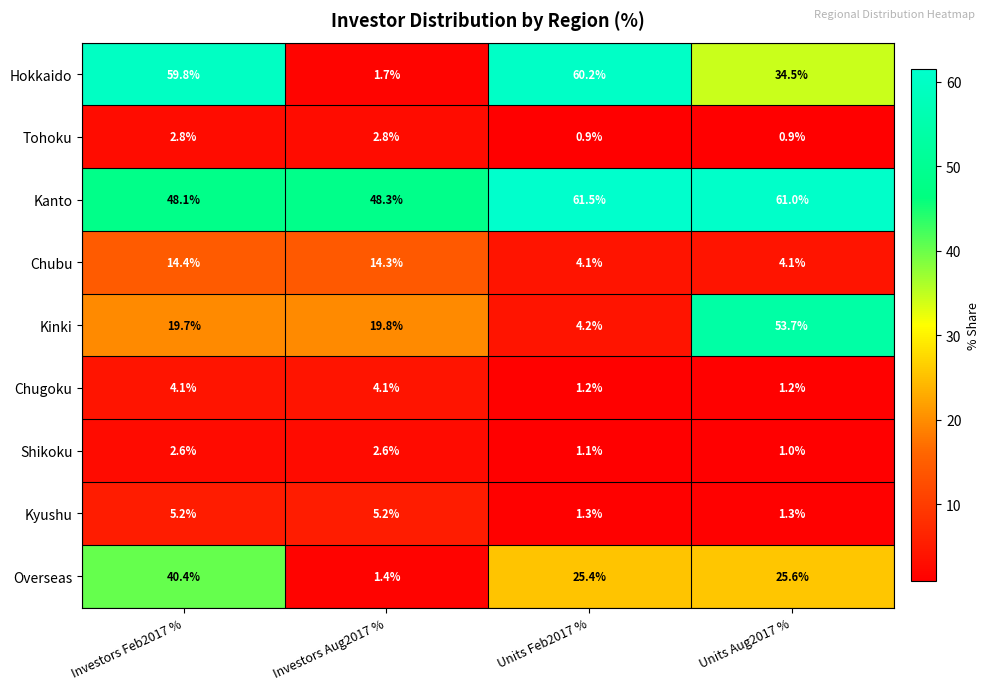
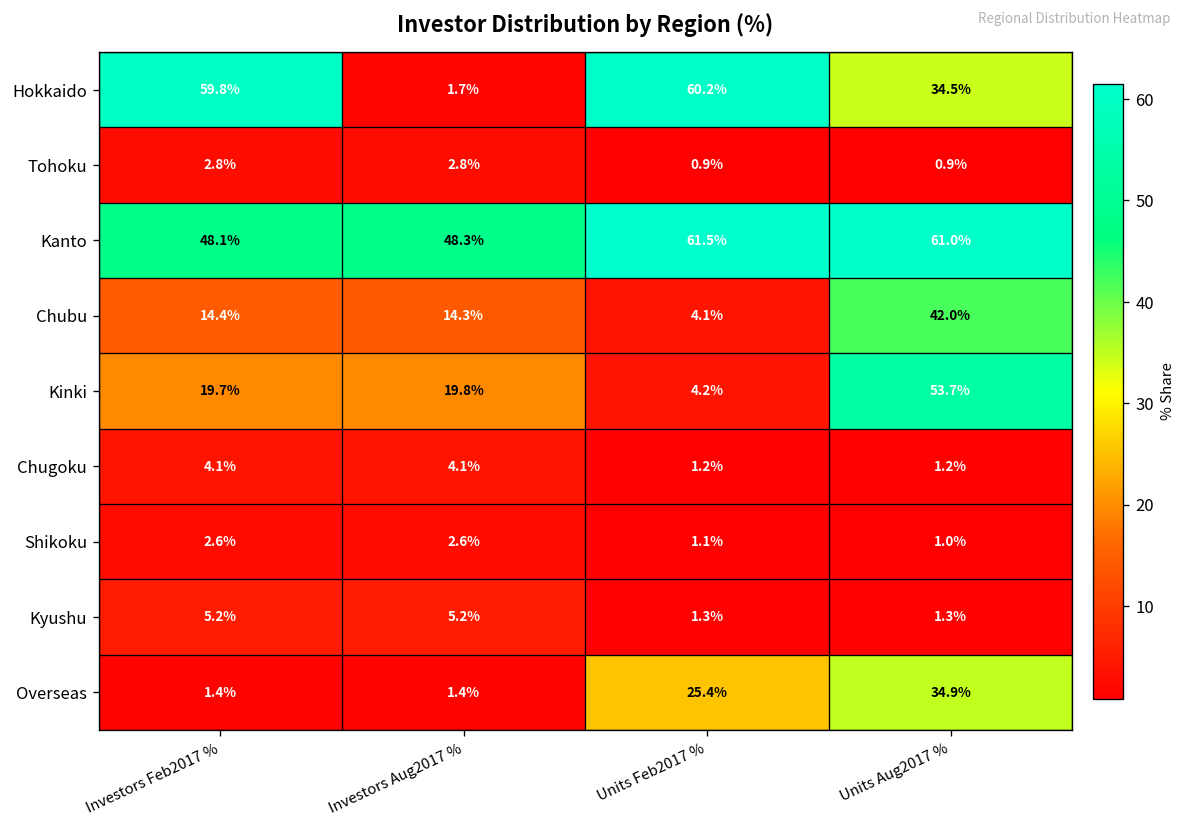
  {
    "Hokkaido": {
      "Investors Feb2017 %": "59.8%",
      "Investors Aug2017 %": "1.7%",
      "Units Feb2017 %": "60.2%",
      "Units Aug2017 %": "34.5%"
    },
    "Tohoku": {
      "Investors Feb2017 %": "2.8%",
      "Investors Aug2017 %": "2.8%",
      "Units Feb2017 %": "0.9%",
      "Units Aug2017 %": "0.9%"
    },
    "Kanto": {
      "Investors Feb2017 %": "48.1%",
      "Investors Aug2017 %": "48.3%",
      "Units Feb2017 %": "61.5%",
      "Units Aug2017 %": "61.0%"
    },
    "Chubu": {
      "Investors Feb2017 %": "14.4%",
      "Investors Aug2017 %": "14.3%",
      "Units Feb2017 %": "4.1%",
-     "Units Aug2017 %": "4.1%"
+     "Units Aug2017 %": "42.0%"
    },
    "Kinki": {
      "Investors Feb2017 %": "19.7%",
      "Investors Aug2017 %": "19.8%",
      "Units Feb2017 %": "4.2%",
      "Units Aug2017 %": "53.7%"
    },
    "Chugoku": {
      "Investors Feb2017 %": "4.1%",
      "Investors Aug2017 %": "4.1%",
      "Units Feb2017 %": "1.2%",
      "Units Aug2017 %": "1.2%"
    },
    "Shikoku": {
      "Investors Feb2017 %": "2.6%",
      "Investors Aug2017 %": "2.6%",
      "Units Feb2017 %": "1.1%",
      "Units Aug2017 %": "1.0%"
    },
    "Kyushu": {
      "Investors Feb2017 %": "5.2%",
      "Investors Aug2017 %": "5.2%",
      "Units Feb2017 %": "1.3%",
      "Units Aug2017 %": "1.3%"
    },
    "Overseas": {
-     "Investors Feb2017 %": "40.4%",
+     "Investors Feb2017 %": "1.4%",
      "Investors Aug2017 %": "1.4%",
      "Units Feb2017 %": "25.4%",
-     "Units Aug2017 %": "25.6%"
+     "Units Aug2017 %": "34.9%"
    }
  }
